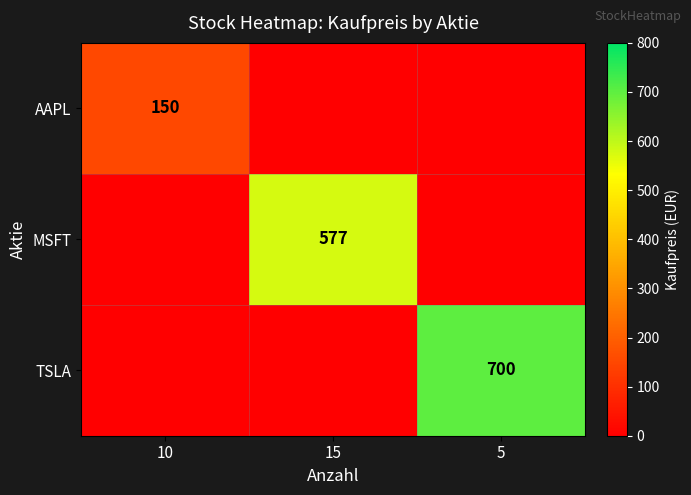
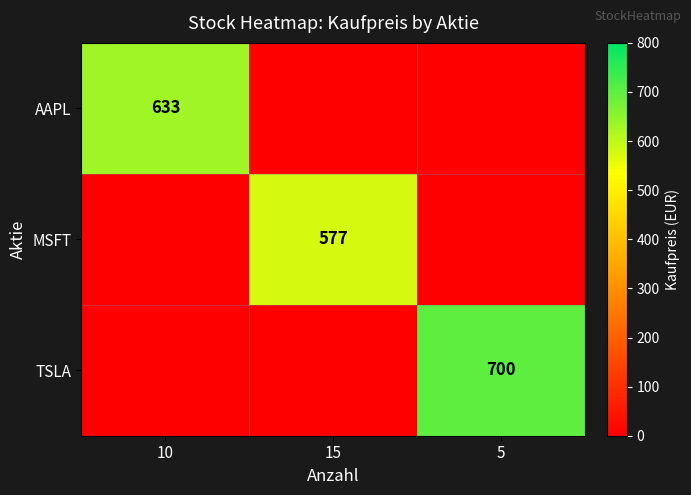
  {
    "AAPL": {
-     "10": 150
+     "10": 633
    }
  }
